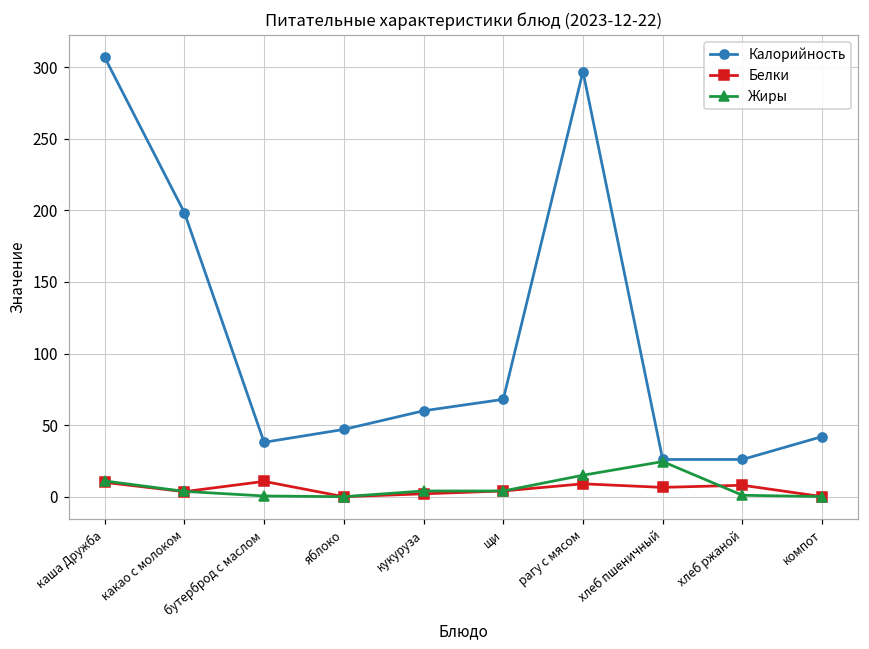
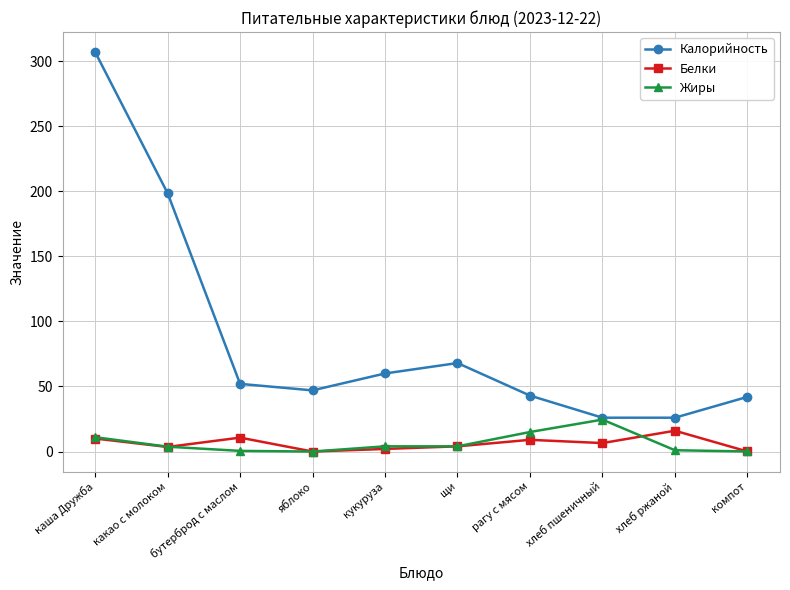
  {
    "Калорийность": {
      "каша Дружба": 307,
      "какао с молоком": 199,
-     "бутерброд с маслом": 38,
+     "бутерброд с маслом": 52,
      "яблоко": 47,
      "кукуруза": 60,
      "щи": 68,
-     "рагу с мясом": 297,
+     "рагу с мясом": 43,
      "хлеб ржаной": 26,
      "компот": 42
    },
    "Белки": {
      "бутерброд с маслом": 11,
      "кукуруза": 2,
      "рагу с мясом": 9,
      "хлеб пшеничный": 7,
-     "хлеб ржаной": 8
+     "хлеб ржаной": 16
    },
    "Жиры": {
      "бутерброд с маслом": 1,
      "кукуруза": 4,
      "рагу с мясом": 15,
      "хлеб ржаной": 1
    }
  }
